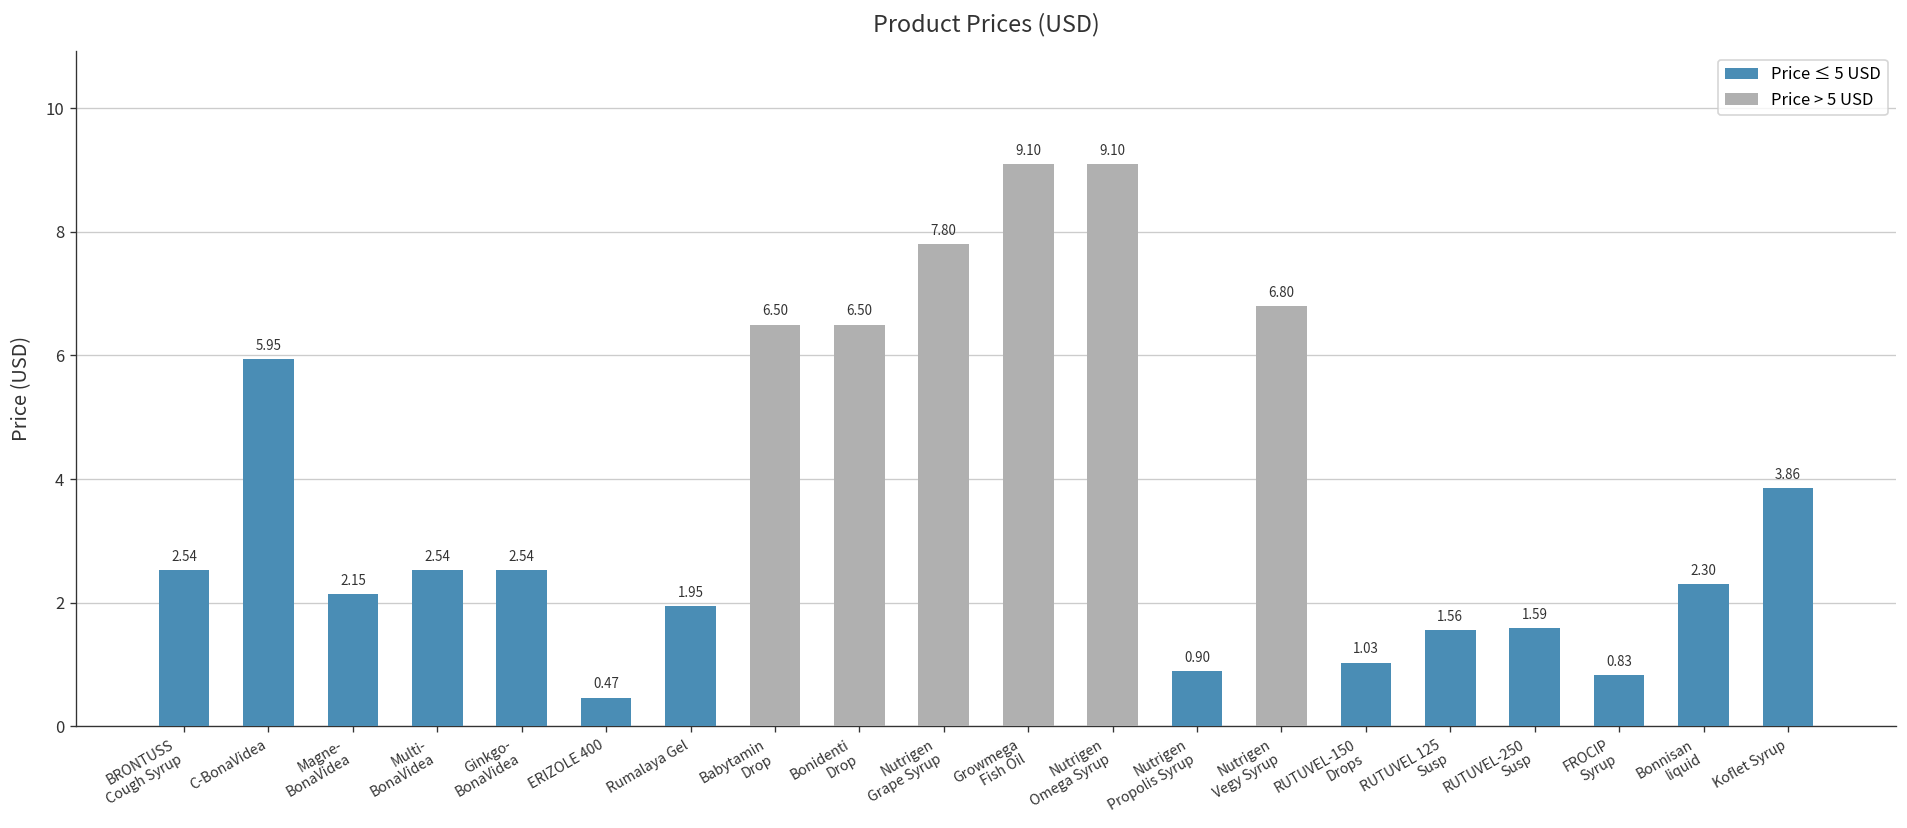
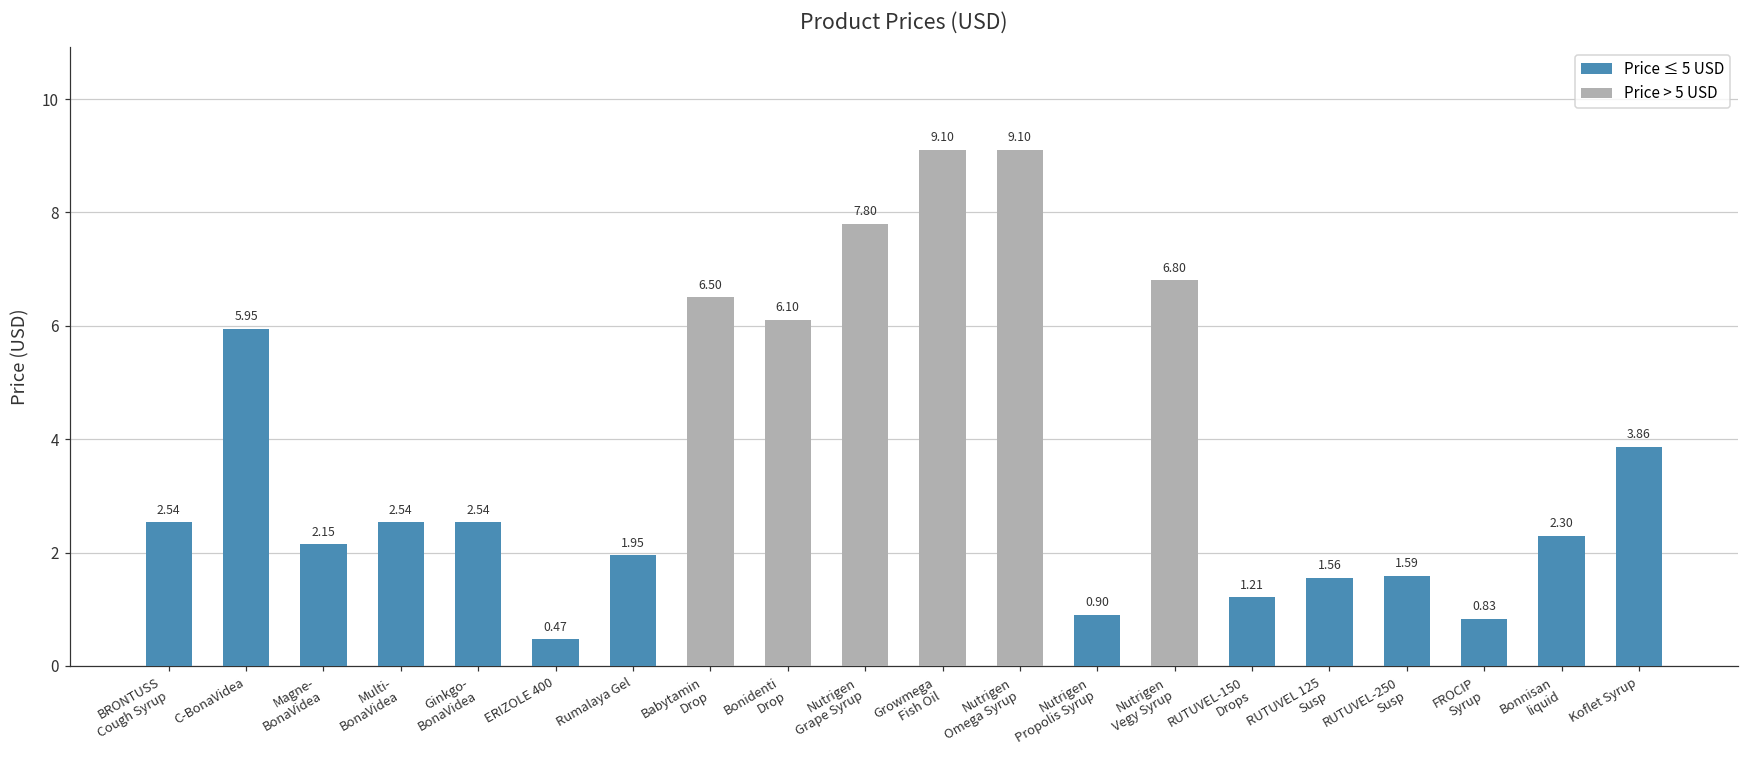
  {
    "BRONTUSS Cough Syrup": 2.54,
    "C-BonaVidea": 5.95,
    "Magne- BonaVidea": 2.15,
    "Multi- BonaVidea": 2.54,
    "Ginkgo- BonaVidea": 2.54,
    "ERIZOLE 400": 0.47,
    "Rumalaya Gel": 1.95,
    "Babytamin Drop": 6.50,
-   "Bonidenti Drop": 6.50,
+   "Bonidenti Drop": 6.10,
    "Nutrigen Grape Syrup": 7.80,
    "Growmega Fish Oil": 9.10,
    "Nutrigen Omega Syrup": 9.10,
    "Nutrigen Propolis Syrup": 0.90,
    "Nutrigen Vegy Syrup": 6.80,
-   "RUTUVEL-150 Drops": 1.03,
+   "RUTUVEL-150 Drops": 1.21,
    "RUTUVEL 125 Susp": 1.56,
    "RUTUVEL-250 Susp": 1.59,
    "FROCIP Syrup": 0.83,
    "Bonnisan liquid": 2.30,
    "Koflet Syrup": 3.86
  }
